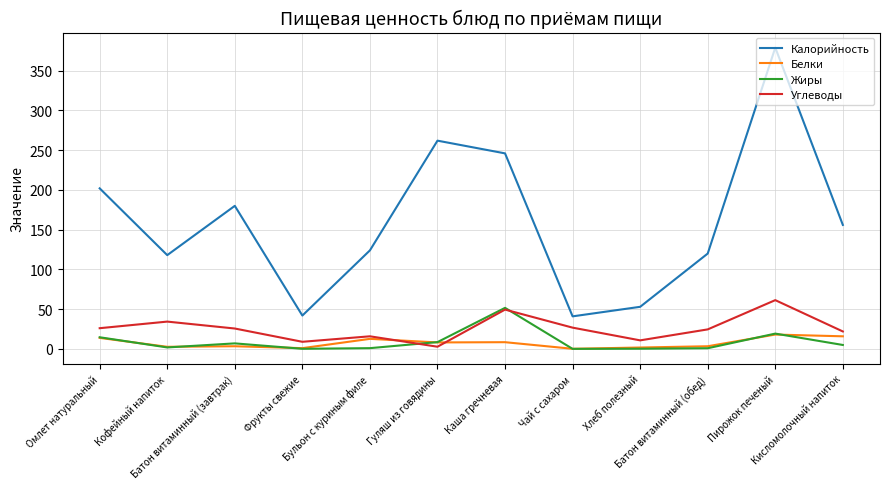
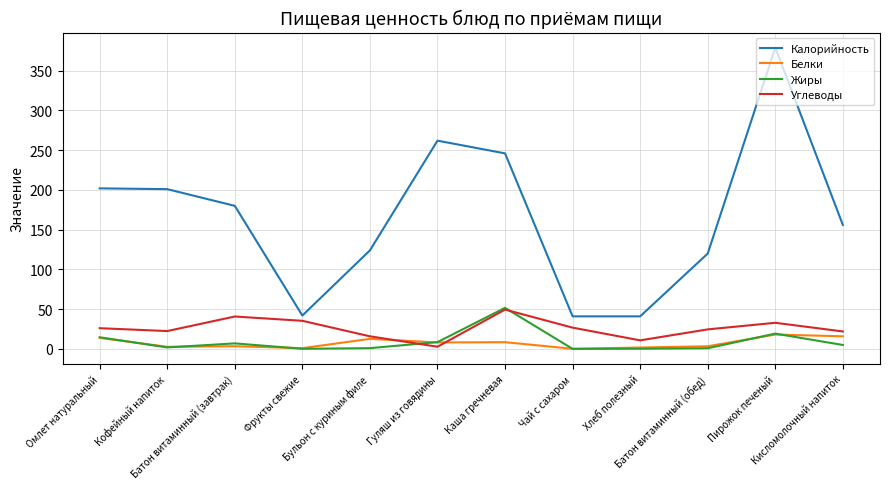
  {
    "Калорийность": {
      "Омлет натуральный": 200,
-     "Кофейный напиток": 120,
+     "Кофейный напиток": 200,
      "Батон витаминный (завтрак)": 180,
      "Фрукты свежие": 40,
      "Бульон с куриным филе": 120,
      "Гуляш из говядины": 260,
      "Каша гречневая": 250,
      "Чай с сахаром": 40,
-     "Хлеб полезный": 50,
+     "Хлеб полезный": 40,
      "Батон витаминный (обед)": 120,
      "Кисломолочный напиток": 160
    },
    "Белки": {
      "Батон витаминный (завтрак)": 0,
      "Бульон с куриным филе": 10,
      "Каша гречневая": 10,
      "Кисломолочный напиток": 20
    },
    "Жиры": {
      "Батон витаминный (завтрак)": 10,
      "Бульон с куриным филе": 0,
      "Кисломолочный напиток": 10
    },
    "Углеводы": {
      "Омлет натуральный": 30,
-     "Кофейный напиток": 30,
-     "Батон витаминный (завтрак)": 30,
-     "Фрукты свежие": 10,
+     "Кофейный напиток": 20,
+     "Батон витаминный (завтрак)": 40,
+     "Фрукты свежие": 40,
      "Бульон с куриным филе": 20,
      "Гуляш из говядины": 0,
      "Чай с сахаром": 30,
      "Хлеб полезный": 10,
      "Батон витаминный (обед)": 20,
-     "Пирожок печеный": 60,
+     "Пирожок печеный": 30,
      "Кисломолочный напиток": 20
    }
  }
